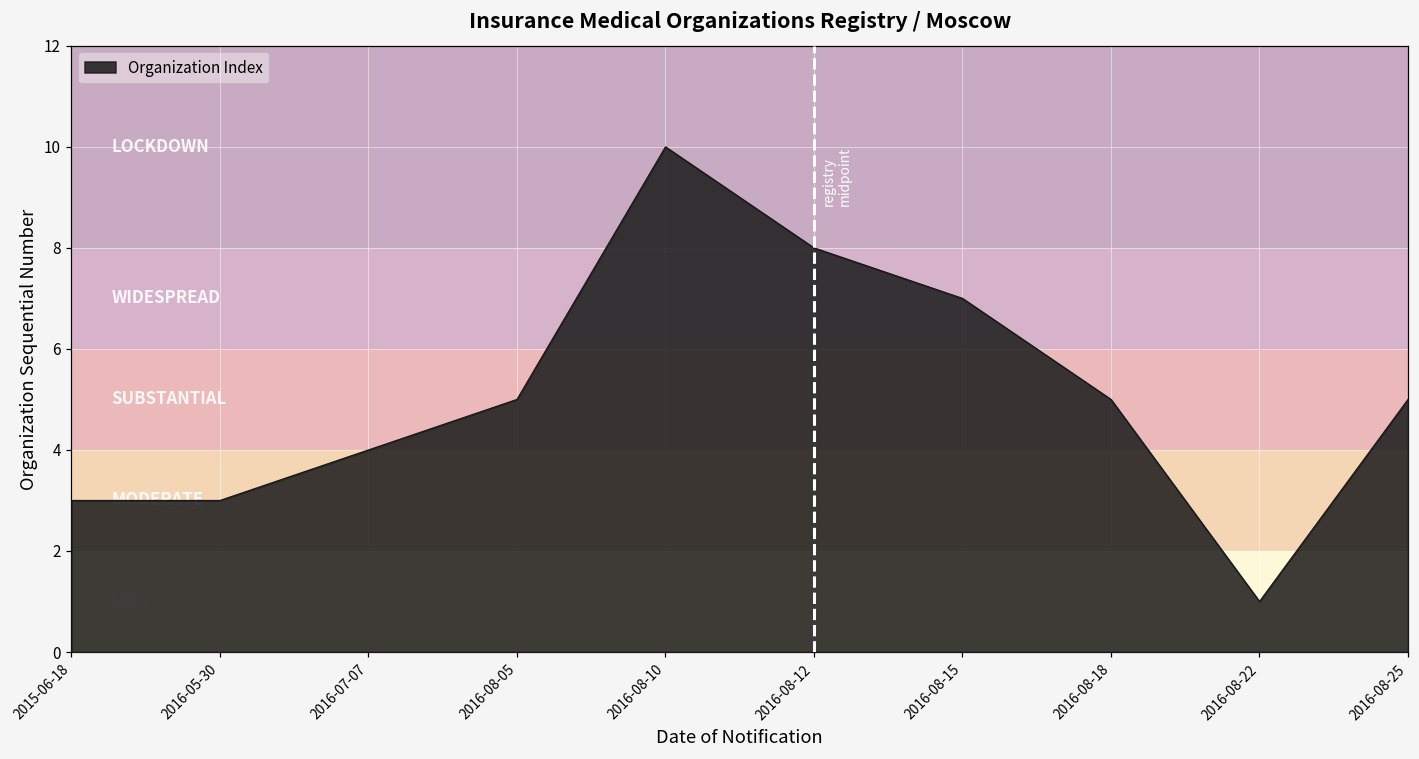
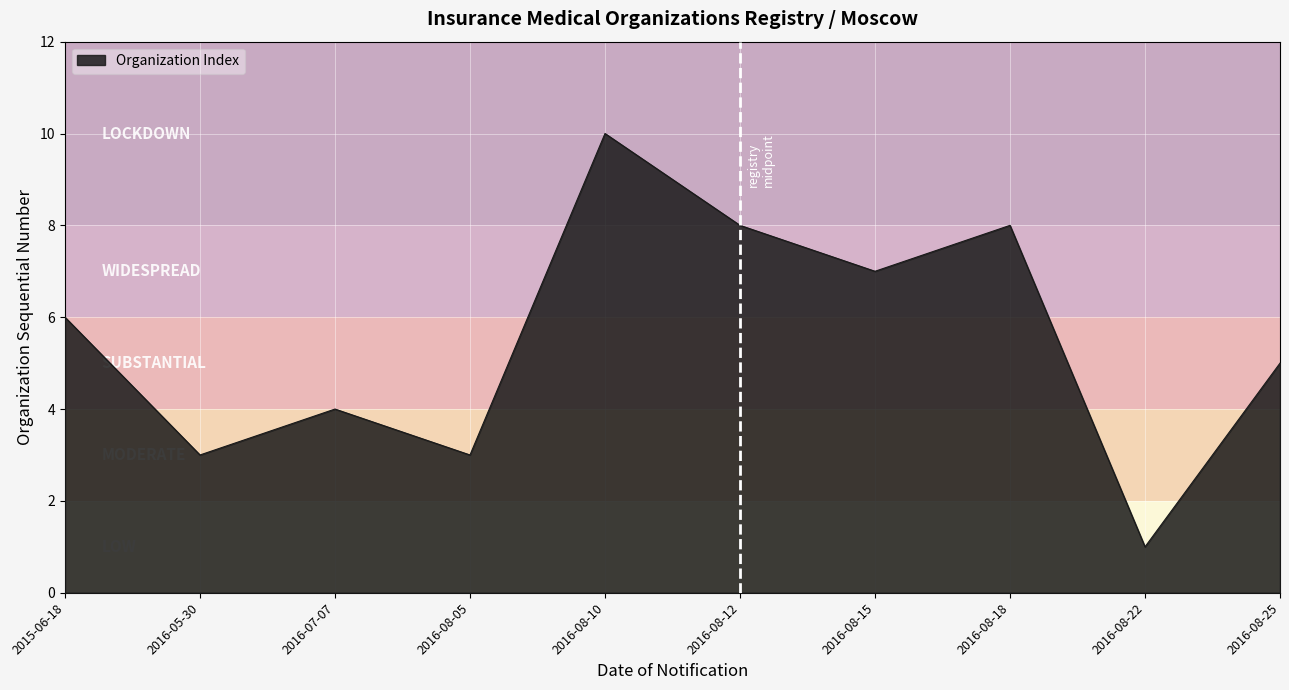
  {
-   "2015-06-18": 3,
+   "2015-06-18": 6,
    "2016-05-30": 3,
    "2016-07-07": 4,
-   "2016-08-05": 5,
+   "2016-08-05": 3,
    "2016-08-10": 10,
    "2016-08-12": 8,
    "2016-08-15": 7,
-   "2016-08-18": 5,
+   "2016-08-18": 8,
    "2016-08-22": 1,
    "2016-08-25": 5
  }
